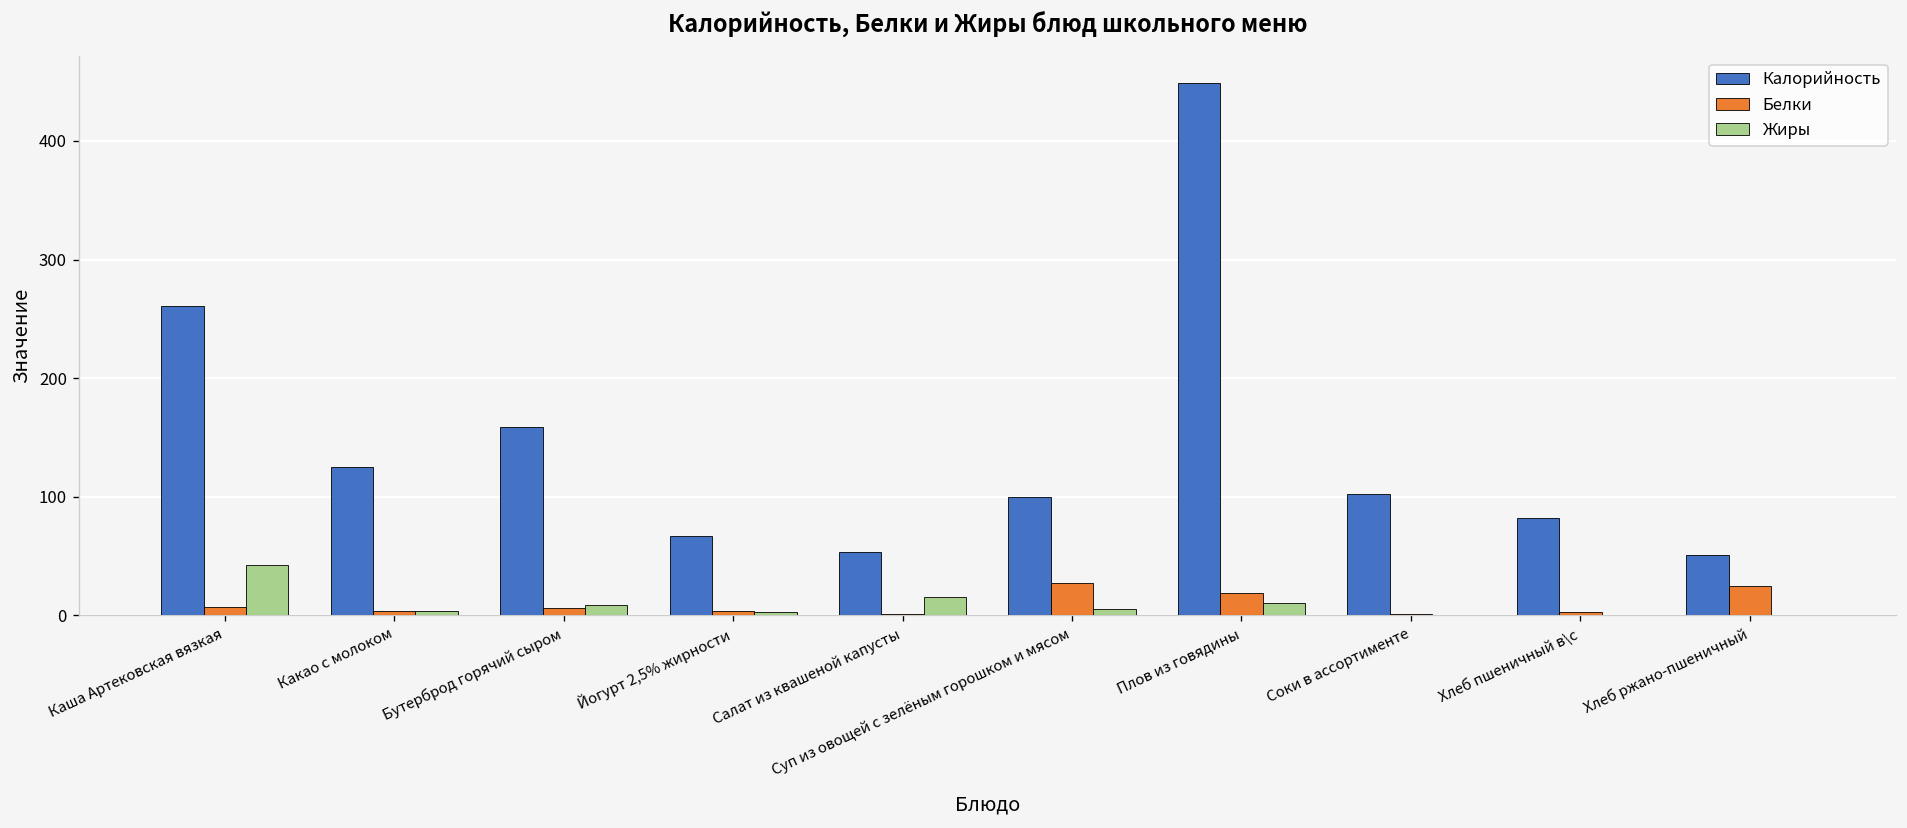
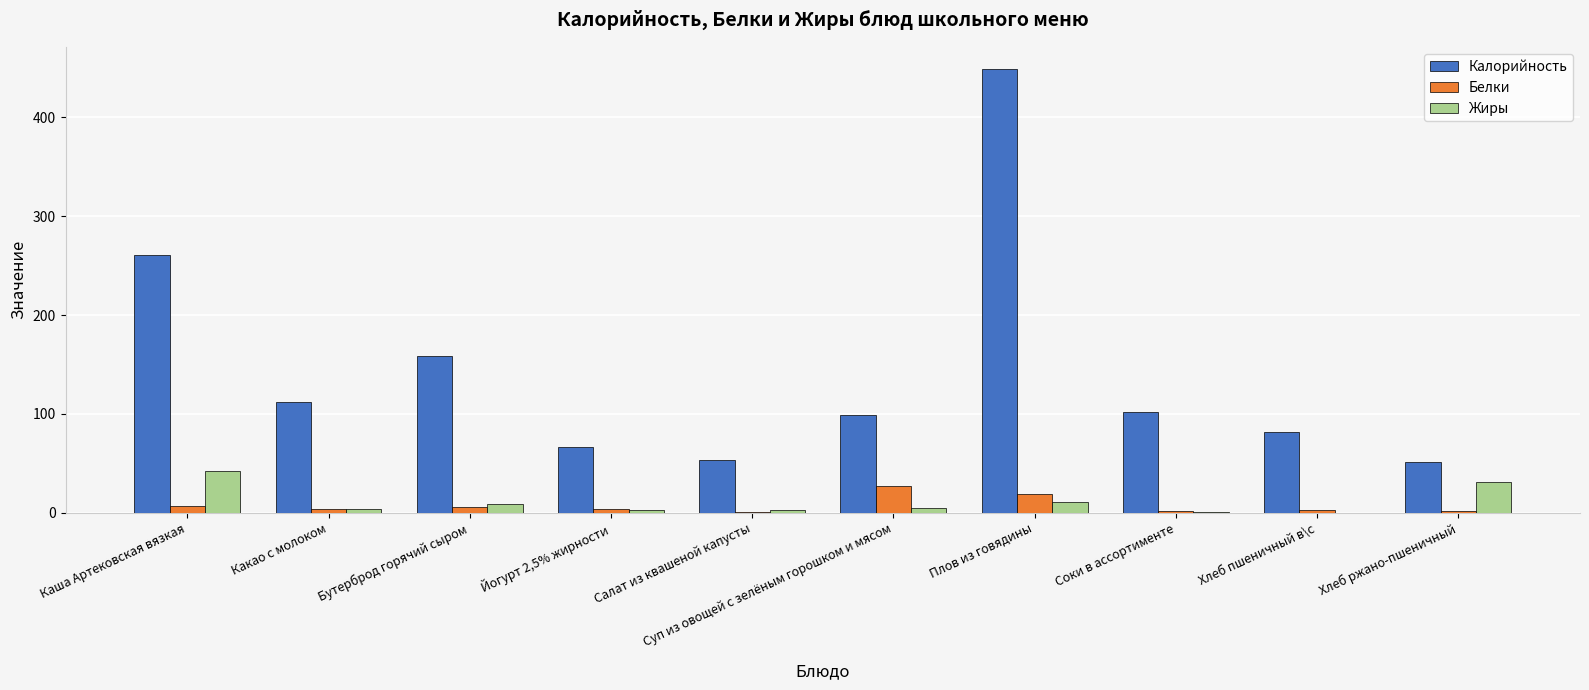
  {
    "Калорийность": {
      "Каша Артековская вязкая": 260,
-     "Какао с молоком": 130,
+     "Какао с молоком": 110,
      "Бутерброд горячий сыром": 160,
      "Йогурт 2,5% жирности": 70,
      "Салат из квашеной капусты": 50,
      "Суп из овощей с зелёным горошком и мясом": 100,
      "Плов из говядины": 450,
      "Соки в ассортименте": 100,
      "Хлеб пшеничный в\\с": 80,
      "Хлеб ржано-пшеничный": 50
    },
    "Белки": {
      "Каша Артековская вязкая": 10,
      "Какао с молоком": 0,
      "Бутерброд горячий сыром": 10,
      "Йогурт 2,5% жирности": 0,
      "Суп из овощей с зелёным горошком и мясом": 30,
      "Плов из говядины": 20,
      "Хлеб пшеничный в\\с": 0,
-     "Хлеб ржано-пшеничный": 30
+     "Хлеб ржано-пшеничный": 0
    },
    "Жиры": {
      "Каша Артековская вязкая": 40,
      "Какао с молоком": 0,
      "Бутерброд горячий сыром": 10,
      "Йогурт 2,5% жирности": 0,
-     "Салат из квашеной капусты": 20,
+     "Салат из квашеной капусты": 0,
      "Суп из овощей с зелёным горошком и мясом": 10,
      "Плов из говядины": 10,
      "Хлеб пшеничный в\\с": 0,
-     "Хлеб ржано-пшеничный": 0
+     "Хлеб ржано-пшеничный": 30
    }
  }
